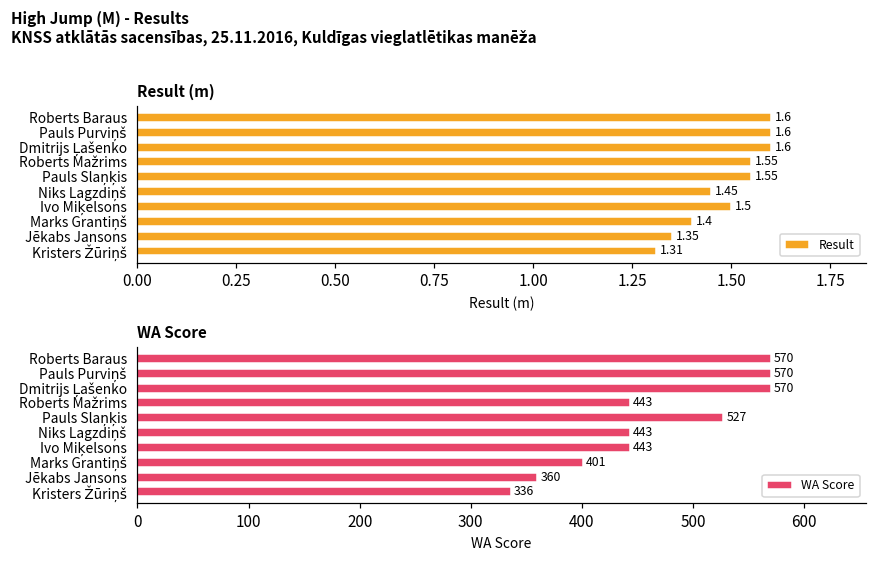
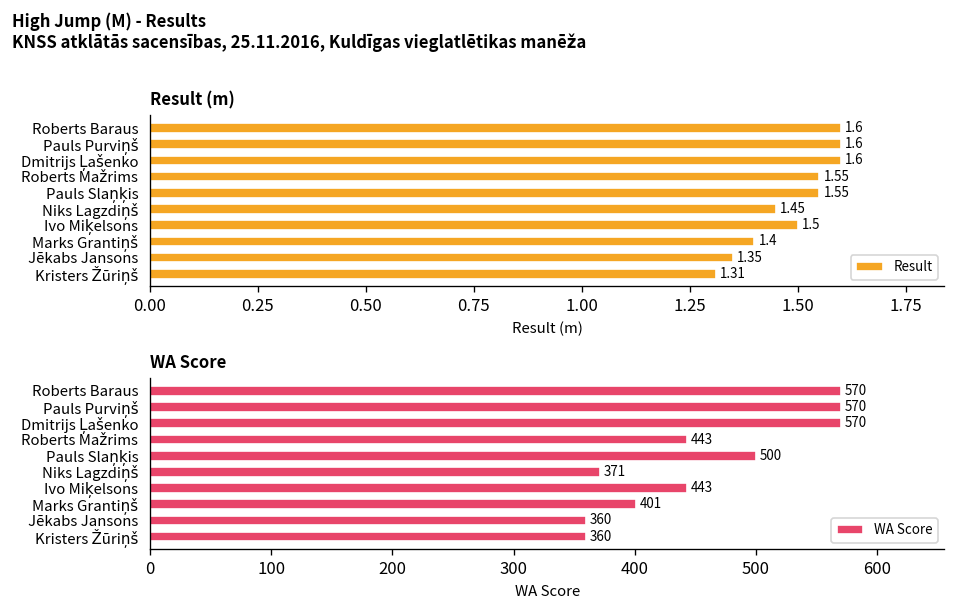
  {
    "Result (m)": {
      "Roberts Baraus": 1.6,
      "Pauls Purviņš": 1.6,
      "Dmitrijs Ļašenko": 1.6,
      "Roberts Mažrims": 1.55,
      "Pauls Slaņķis": 1.55,
      "Niks Lagzdiņš": 1.45,
      "Ivo Miķelsons": 1.5,
      "Marks Grantiņš": 1.4,
      "Jēkabs Jansons": 1.35,
      "Kristers Žūriņš": 1.31
    },
    "WA Score": {
      "Roberts Baraus": 570,
      "Pauls Purviņš": 570,
      "Dmitrijs Ļašenko": 570,
      "Roberts Mažrims": 443,
-     "Pauls Slaņķis": 527,
-     "Niks Lagzdiņš": 443,
+     "Pauls Slaņķis": 500,
+     "Niks Lagzdiņš": 371,
      "Ivo Miķelsons": 443,
      "Marks Grantiņš": 401,
      "Jēkabs Jansons": 360,
-     "Kristers Žūriņš": 336
+     "Kristers Žūriņš": 360
    }
  }
